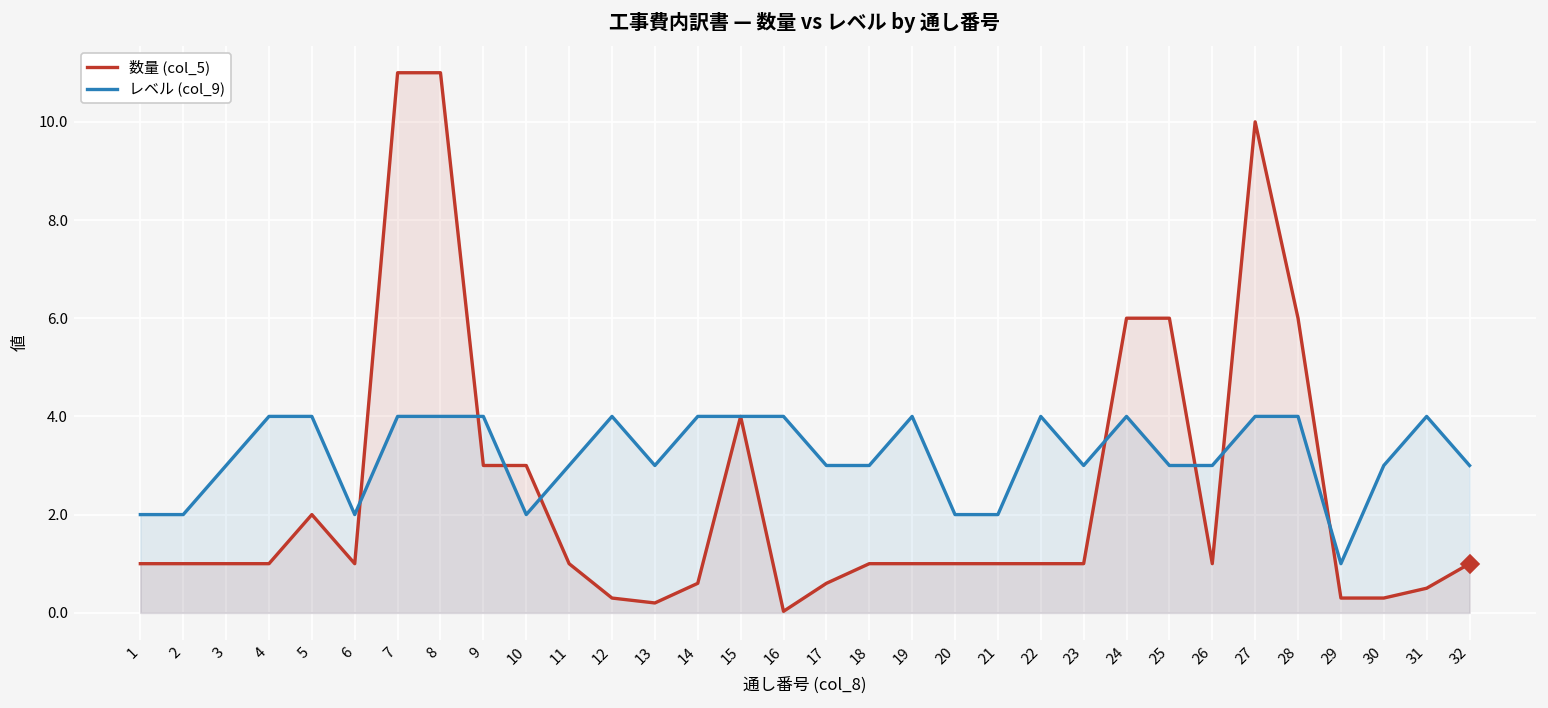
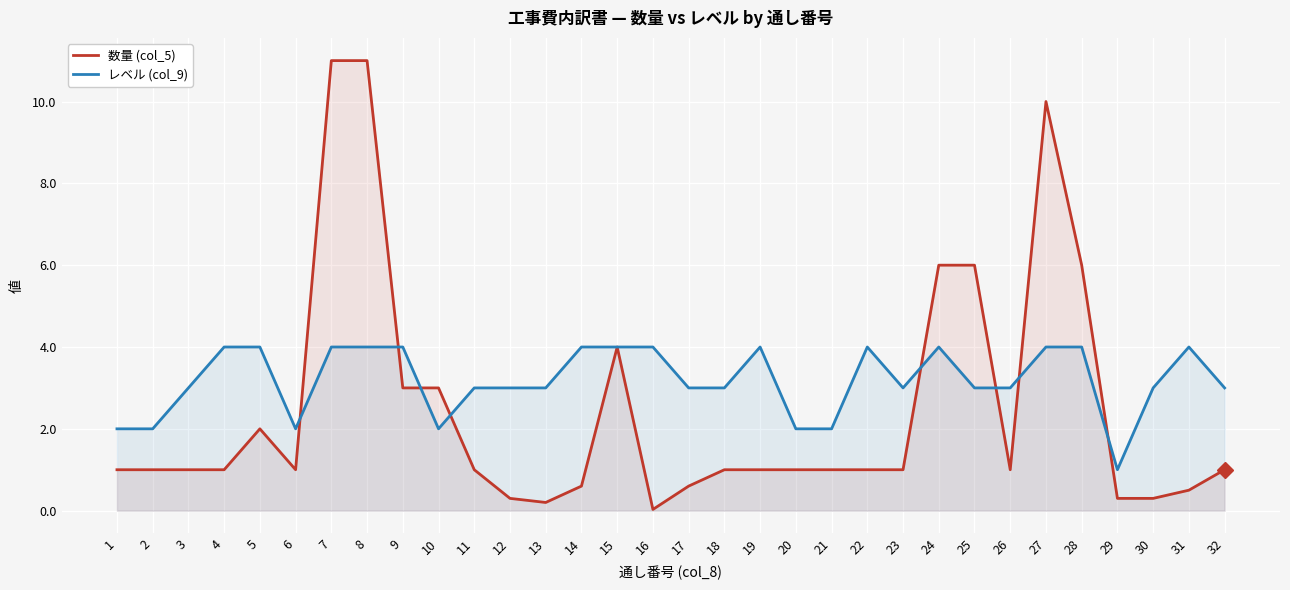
  {
    "レベル (col_9)": {
      "1": 2,
      "2": 2,
      "3": 3,
      "4": 4,
      "5": 4,
      "6": 2,
      "7": 4,
      "8": 4,
      "9": 4,
      "10": 2,
      "11": 3,
-     "12": 4,
+     "12": 3,
      "13": 3,
      "14": 4,
      "16": 4,
      "17": 3,
      "18": 3,
      "19": 4,
      "20": 2,
      "21": 2,
      "22": 4,
      "23": 3,
      "24": 4,
      "25": 3,
      "26": 3,
      "27": 4,
      "28": 4,
      "29": 1,
      "30": 3,
      "31": 4,
      "32": 3
    }
  }
